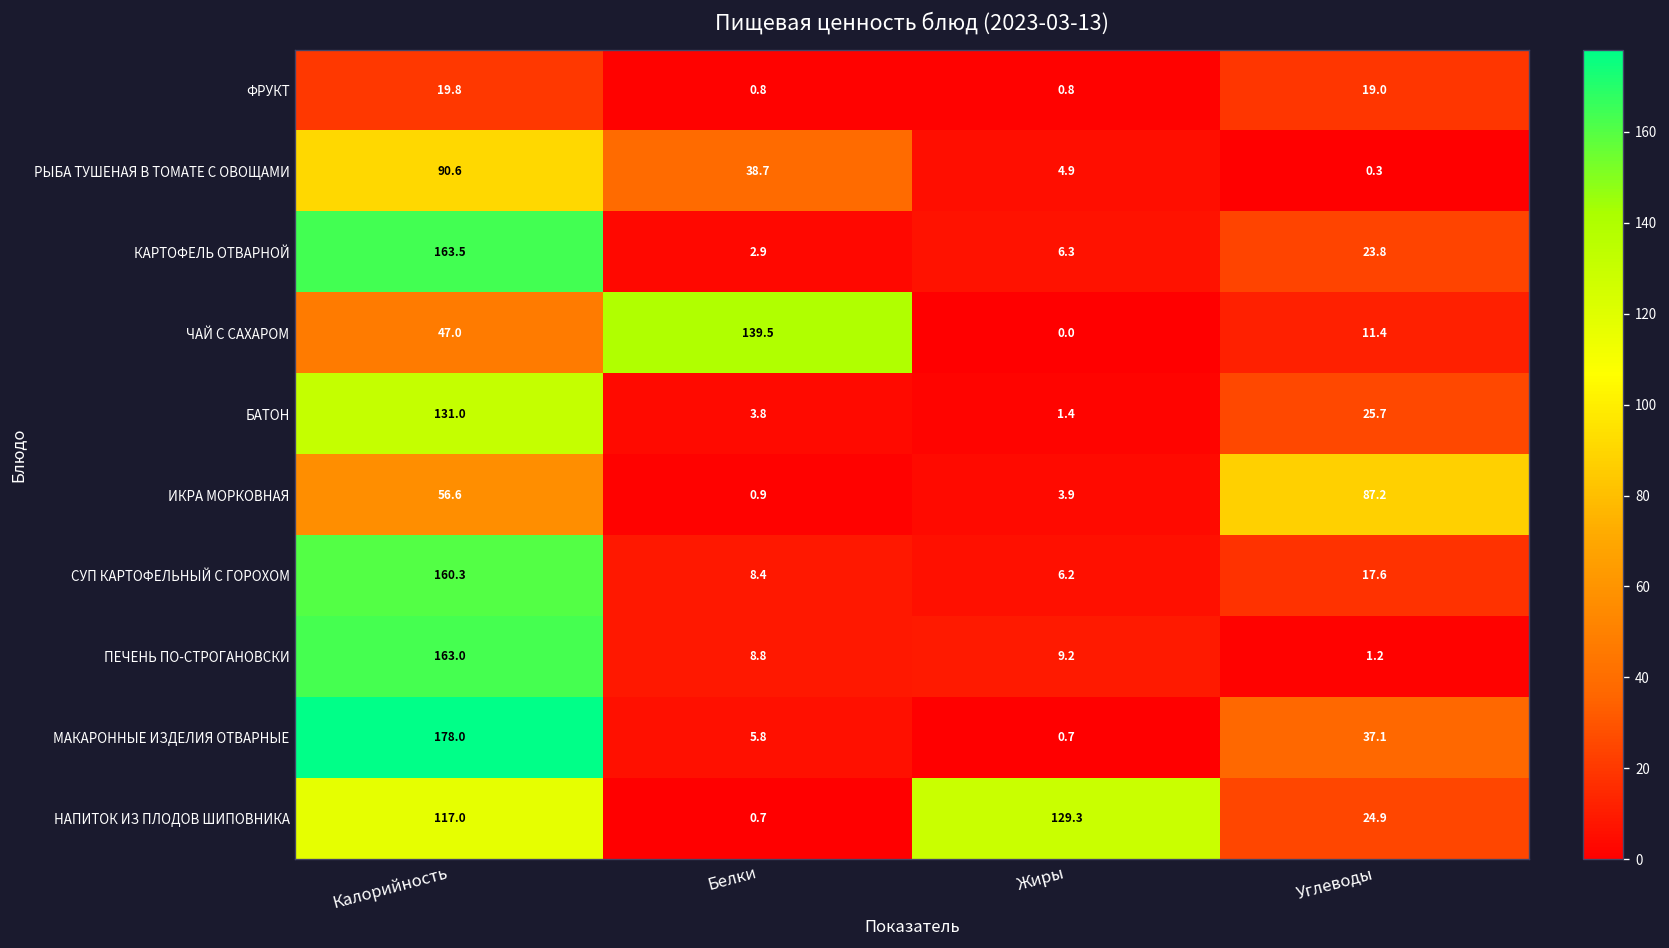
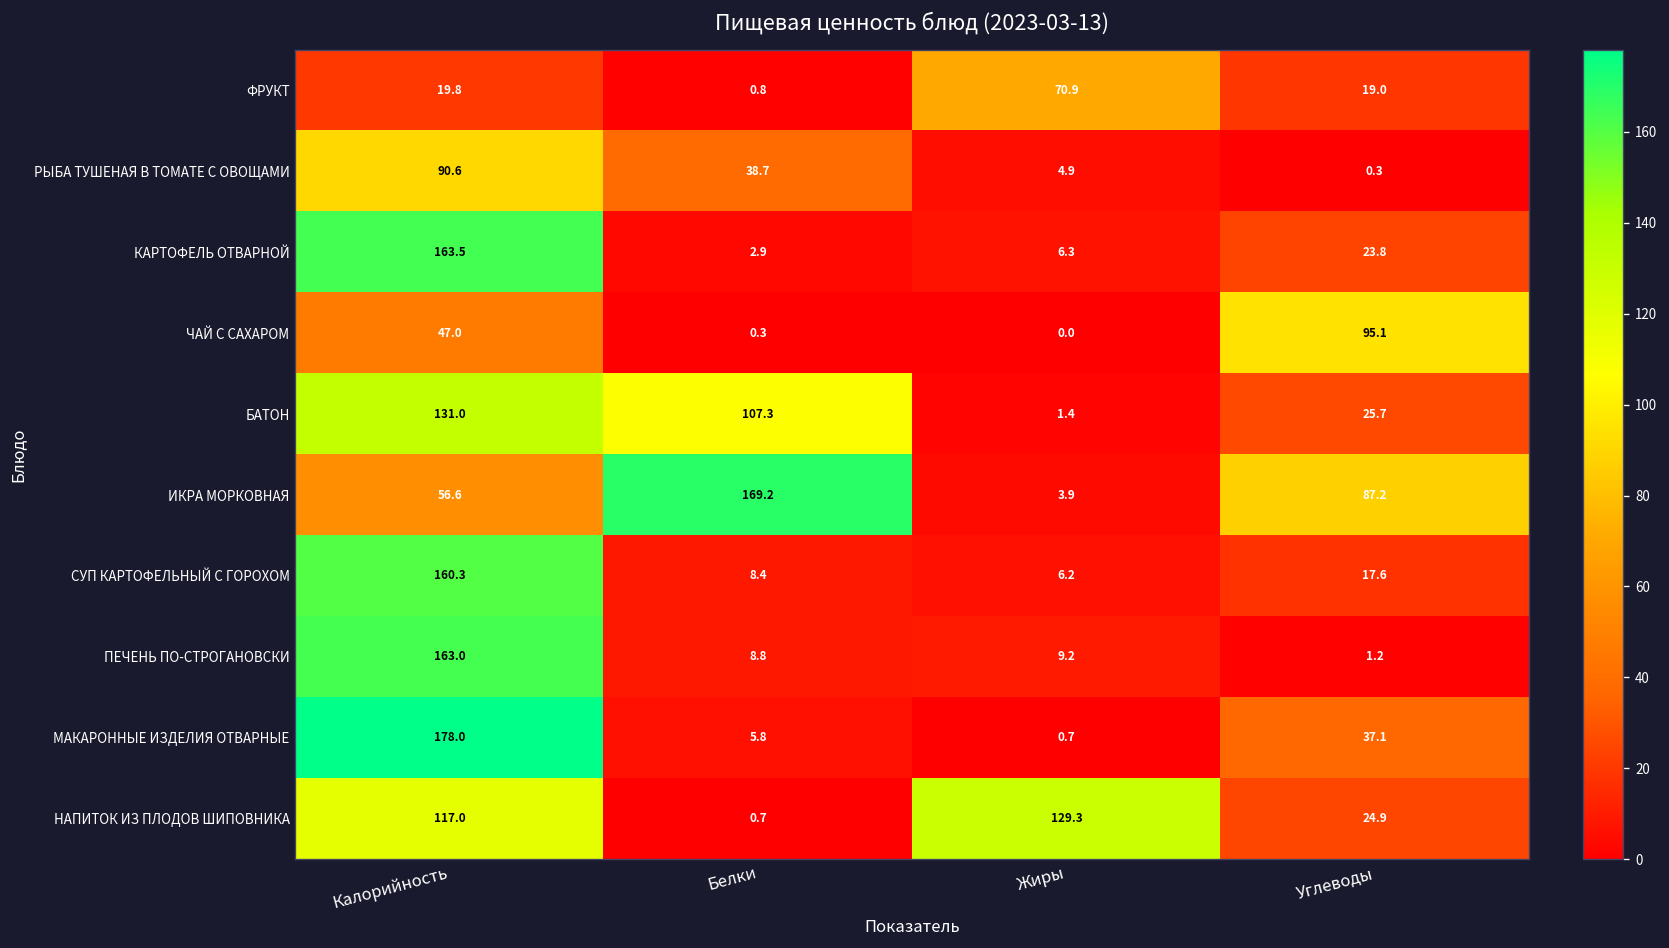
  {
    "ФРУКТ": {
      "Калорийность": 19.8,
      "Белки": 0.8,
-     "Жиры": 0.8,
+     "Жиры": 70.9,
      "Углеводы": 19.0
    },
    "РЫБА ТУШЕНАЯ В ТОМАТЕ С ОВОЩАМИ": {
      "Калорийность": 90.6,
      "Белки": 38.7,
      "Жиры": 4.9,
      "Углеводы": 0.3
    },
    "КАРТОФЕЛЬ ОТВАРНОЙ": {
      "Калорийность": 163.5,
      "Белки": 2.9,
      "Жиры": 6.3,
      "Углеводы": 23.8
    },
    "ЧАЙ С САХАРОМ": {
      "Калорийность": 47.0,
-     "Белки": 139.5,
+     "Белки": 0.3,
      "Жиры": 0.0,
-     "Углеводы": 11.4
+     "Углеводы": 95.1
    },
    "БАТОН": {
      "Калорийность": 131.0,
-     "Белки": 3.8,
+     "Белки": 107.3,
      "Жиры": 1.4,
      "Углеводы": 25.7
    },
    "ИКРА МОРКОВНАЯ": {
      "Калорийность": 56.6,
-     "Белки": 0.9,
+     "Белки": 169.2,
      "Жиры": 3.9,
      "Углеводы": 87.2
    },
    "СУП КАРТОФЕЛЬНЫЙ С ГОРОХОМ": {
      "Калорийность": 160.3,
      "Белки": 8.4,
      "Жиры": 6.2,
      "Углеводы": 17.6
    },
    "ПЕЧЕНЬ ПО-СТРОГАНОВСКИ": {
      "Калорийность": 163.0,
      "Белки": 8.8,
      "Жиры": 9.2,
      "Углеводы": 1.2
    },
    "МАКАРОННЫЕ ИЗДЕЛИЯ ОТВАРНЫЕ": {
      "Калорийность": 178.0,
      "Белки": 5.8,
      "Жиры": 0.7,
      "Углеводы": 37.1
    },
    "НАПИТОК ИЗ ПЛОДОВ ШИПОВНИКА": {
      "Калорийность": 117.0,
      "Белки": 0.7,
      "Жиры": 129.3,
      "Углеводы": 24.9
    }
  }
